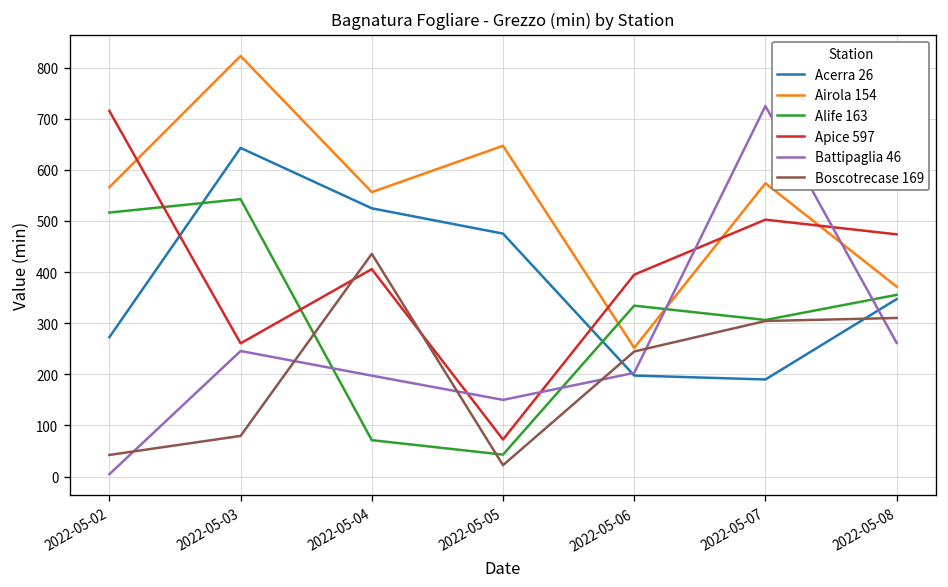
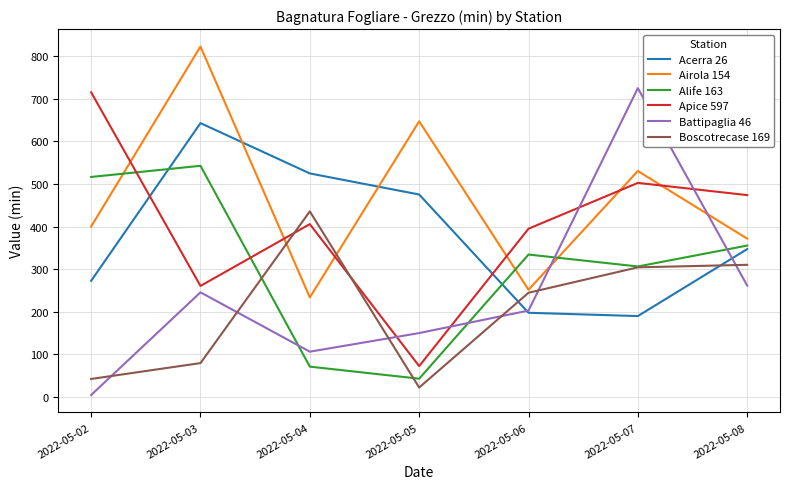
  {
    "Acerra 26": {
      "2022-05-02": 270,
      "2022-05-03": 640,
      "2022-05-04": 520,
      "2022-05-05": 480,
      "2022-05-07": 190,
      "2022-05-08": 350
    },
    "Airola 154": {
-     "2022-05-02": 570,
+     "2022-05-02": 400,
      "2022-05-03": 820,
-     "2022-05-04": 560,
+     "2022-05-04": 230,
      "2022-05-05": 650,
      "2022-05-06": 250,
-     "2022-05-07": 570,
+     "2022-05-07": 530,
      "2022-05-08": 370
    },
    "Alife 163": {
      "2022-05-02": 520,
      "2022-05-03": 540,
      "2022-05-04": 70,
      "2022-05-05": 40,
      "2022-05-06": 330,
      "2022-05-08": 360
    },
    "Apice 597": {
      "2022-05-02": 720,
      "2022-05-03": 260,
      "2022-05-04": 410,
      "2022-05-05": 70,
      "2022-05-06": 400,
      "2022-05-07": 500,
      "2022-05-08": 470
    },
    "Battipaglia 46": {
      "2022-05-02": 0,
      "2022-05-03": 250,
-     "2022-05-04": 200,
+     "2022-05-04": 110,
      "2022-05-05": 150,
      "2022-05-07": 720,
      "2022-05-08": 260
    },
    "Boscotrecase 169": {
      "2022-05-02": 40,
      "2022-05-03": 80,
      "2022-05-04": 440,
      "2022-05-05": 20,
      "2022-05-06": 240,
      "2022-05-08": 310
    }
  }
